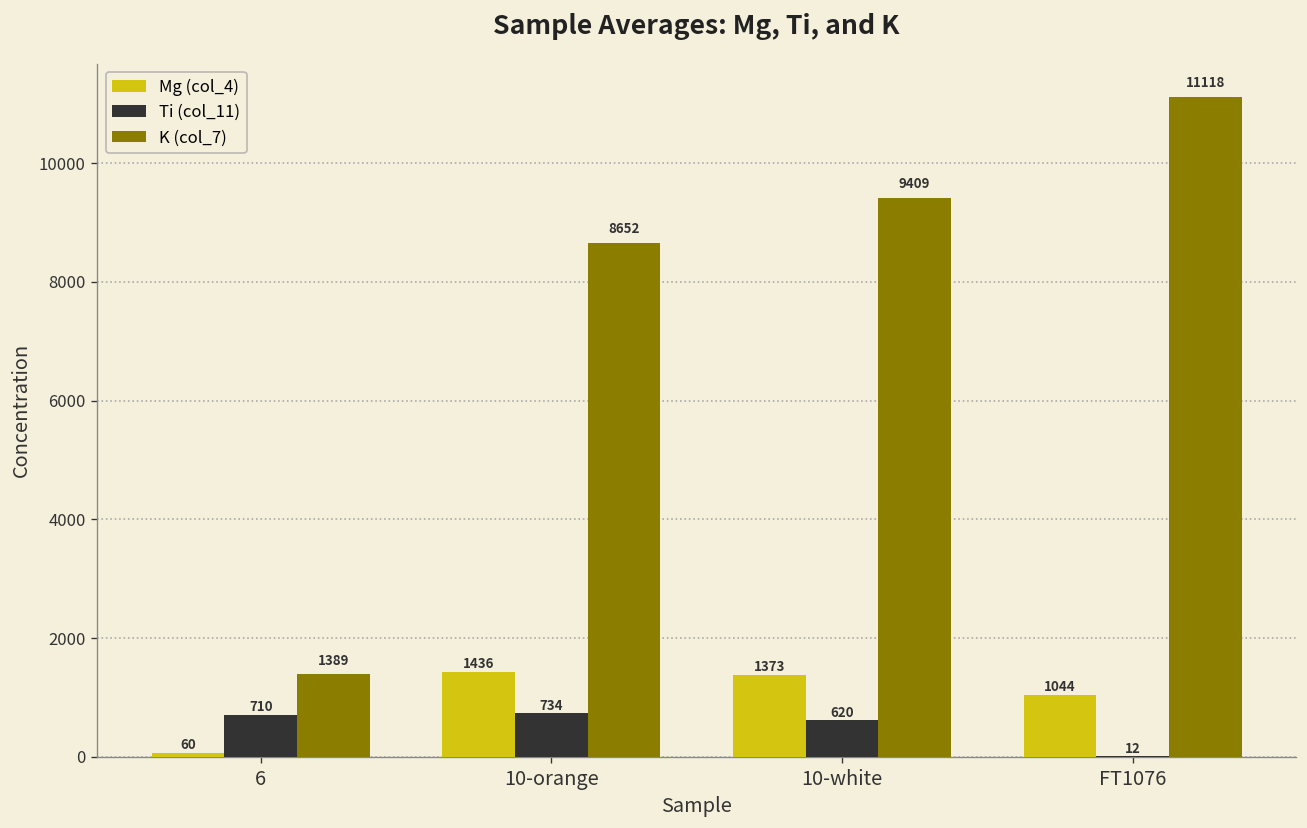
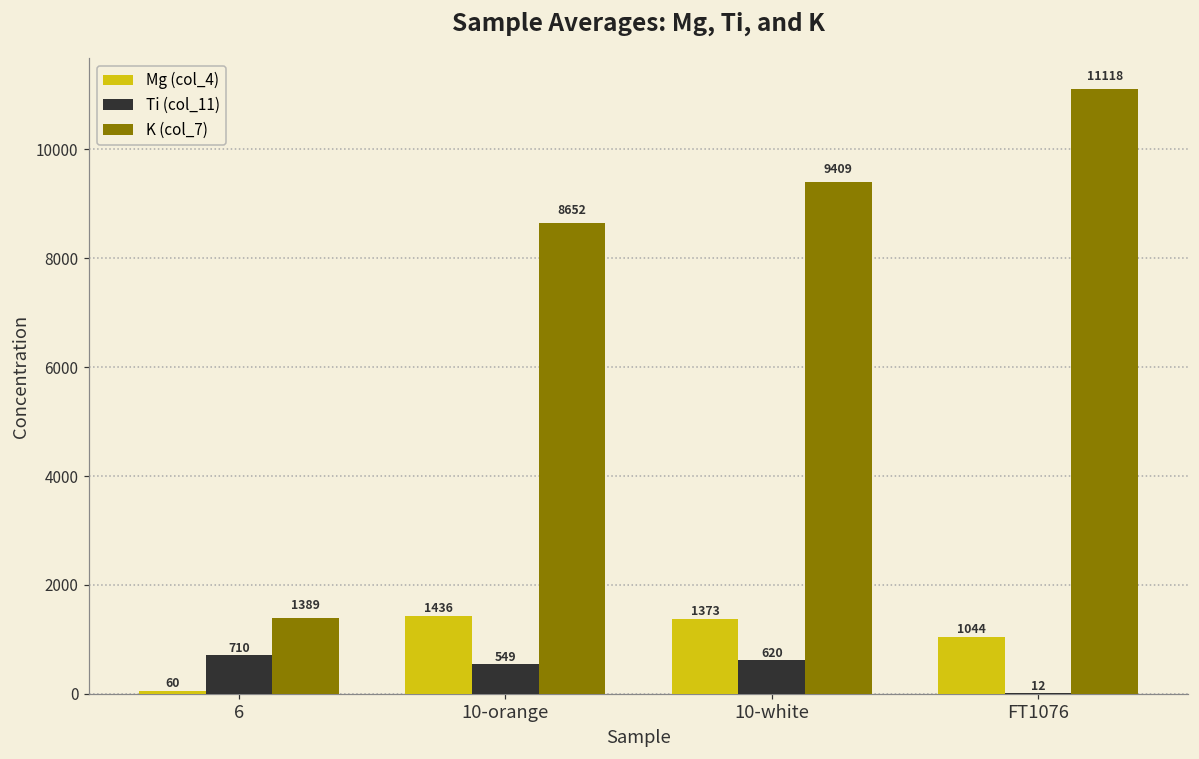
  {
    "Mg (col_4)": {
      "6": 60,
      "10-orange": 1436,
      "10-white": 1373,
      "FT1076": 1044
    },
    "Ti (col_11)": {
      "6": 710,
-     "10-orange": 734,
+     "10-orange": 549,
      "10-white": 620,
      "FT1076": 12
    },
    "K (col_7)": {
      "6": 1389,
      "10-orange": 8652,
      "10-white": 9409,
      "FT1076": 11118
    }
  }
